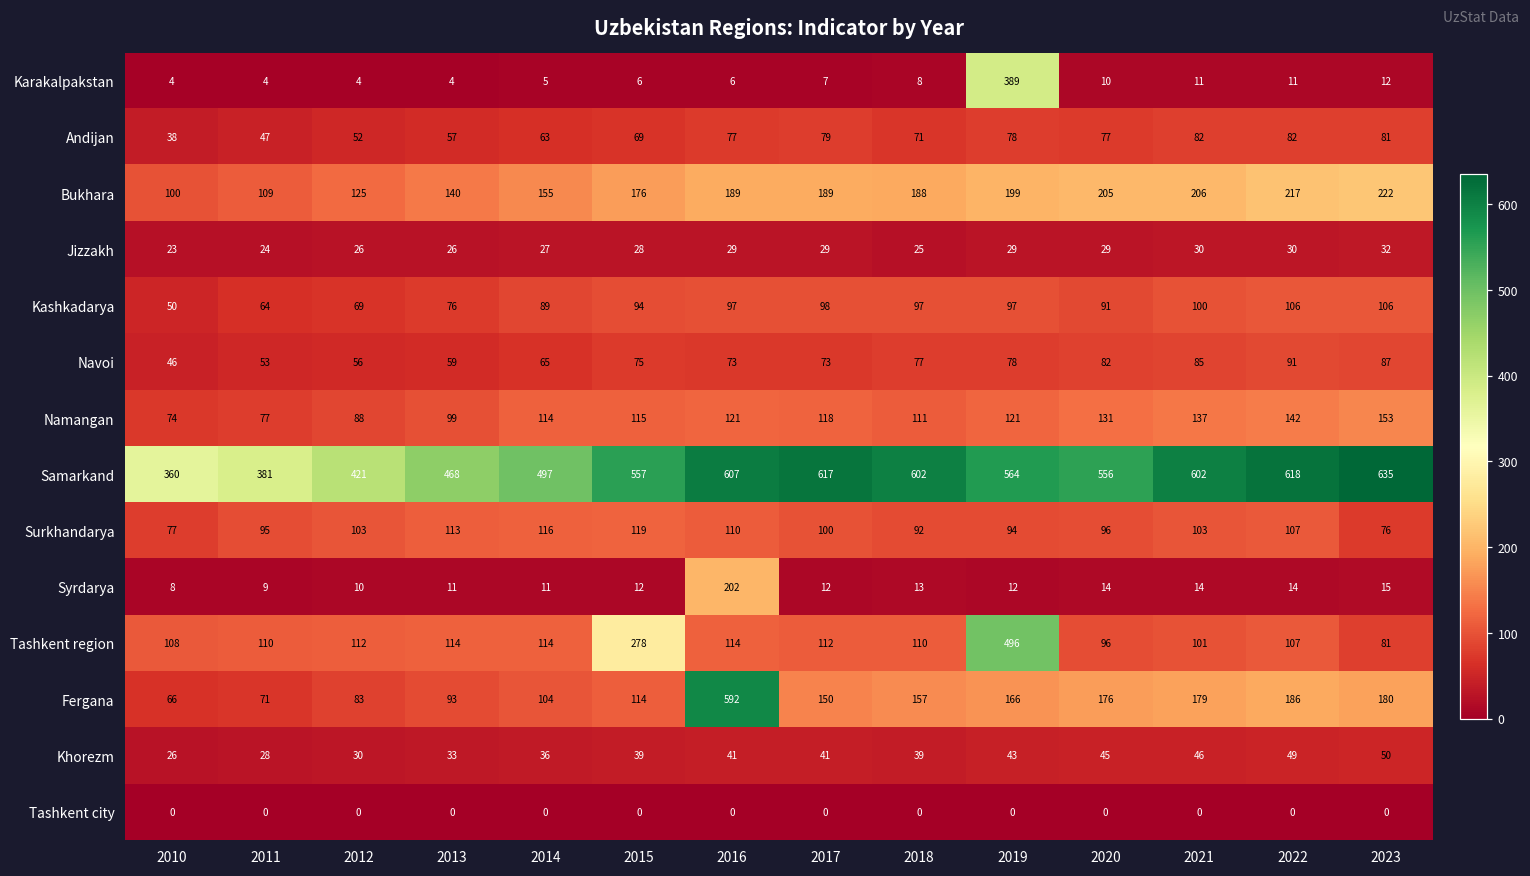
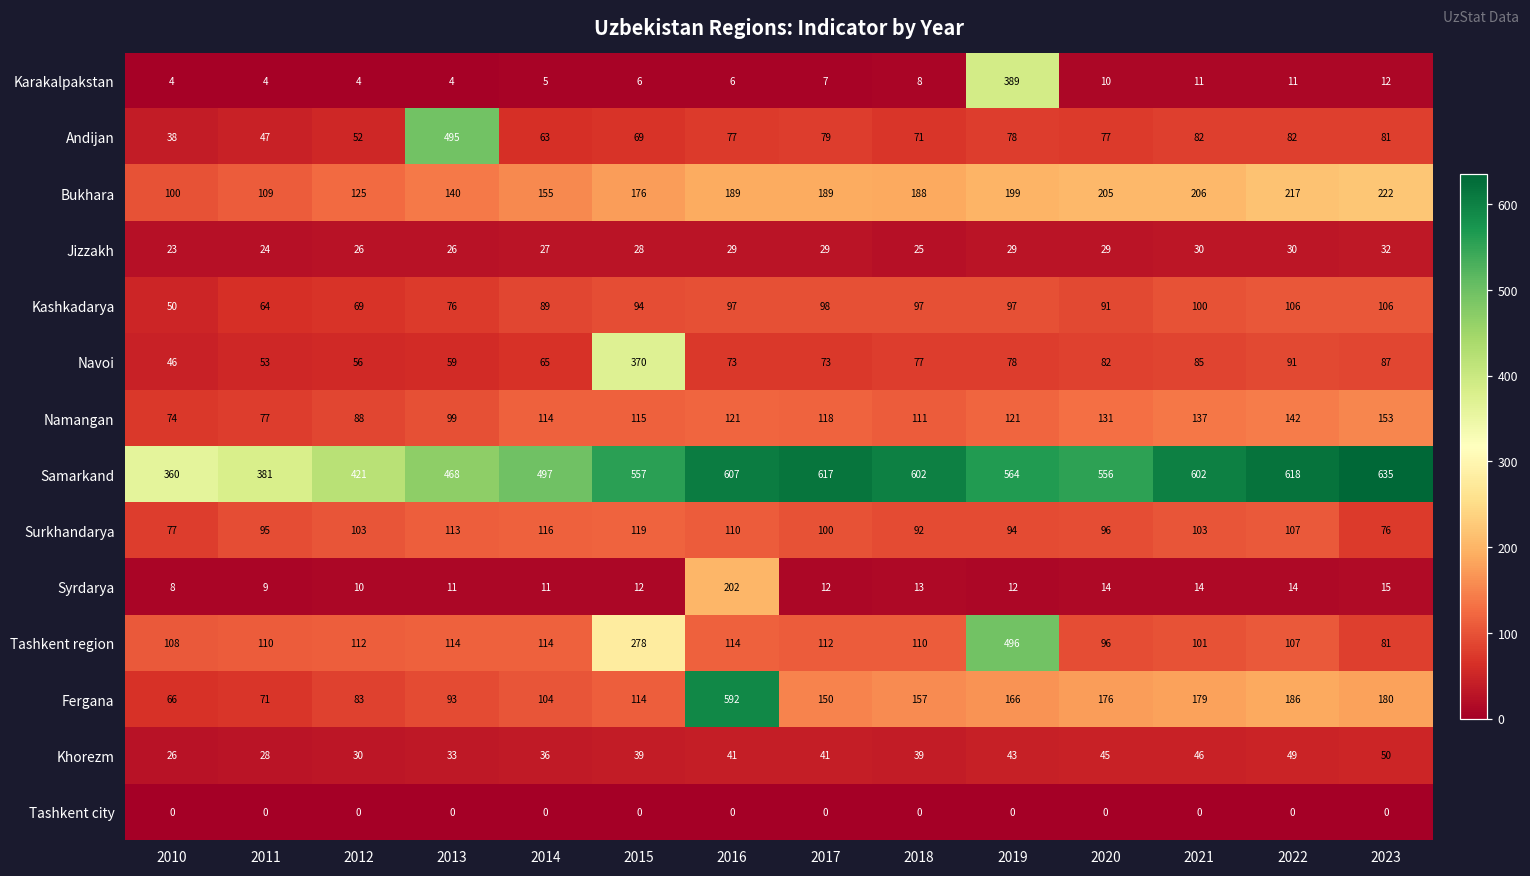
  {
    "Karakalpakstan": {
      "2010": 4,
      "2011": 4,
      "2012": 4,
      "2013": 4,
      "2014": 5,
      "2015": 6,
      "2016": 6,
      "2017": 7,
      "2018": 8,
      "2019": 389,
      "2020": 10,
      "2021": 11,
      "2022": 11,
      "2023": 12
    },
    "Andijan": {
      "2010": 38,
      "2011": 47,
      "2012": 52,
-     "2013": 57,
+     "2013": 495,
      "2014": 63,
      "2015": 69,
      "2016": 77,
      "2017": 79,
      "2018": 71,
      "2019": 78,
      "2020": 77,
      "2021": 82,
      "2022": 82,
      "2023": 81
    },
    "Bukhara": {
      "2010": 100,
      "2011": 109,
      "2012": 125,
      "2013": 140,
      "2014": 155,
      "2015": 176,
      "2016": 189,
      "2017": 189,
      "2018": 188,
      "2019": 199,
      "2020": 205,
      "2021": 206,
      "2022": 217,
      "2023": 222
    },
    "Jizzakh": {
      "2010": 23,
      "2011": 24,
      "2012": 26,
      "2013": 26,
      "2014": 27,
      "2015": 28,
      "2016": 29,
      "2017": 29,
      "2018": 25,
      "2019": 29,
      "2020": 29,
      "2021": 30,
      "2022": 30,
      "2023": 32
    },
    "Kashkadarya": {
      "2010": 50,
      "2011": 64,
      "2012": 69,
      "2013": 76,
      "2014": 89,
      "2015": 94,
      "2016": 97,
      "2017": 98,
      "2018": 97,
      "2019": 97,
      "2020": 91,
      "2021": 100,
      "2022": 106,
      "2023": 106
    },
    "Navoi": {
      "2010": 46,
      "2011": 53,
      "2012": 56,
      "2013": 59,
      "2014": 65,
-     "2015": 75,
+     "2015": 370,
      "2016": 73,
      "2017": 73,
      "2018": 77,
      "2019": 78,
      "2020": 82,
      "2021": 85,
      "2022": 91,
      "2023": 87
    },
    "Namangan": {
      "2010": 74,
      "2011": 77,
      "2012": 88,
      "2013": 99,
      "2014": 114,
      "2015": 115,
      "2016": 121,
      "2017": 118,
      "2018": 111,
      "2019": 121,
      "2020": 131,
      "2021": 137,
      "2022": 142,
      "2023": 153
    },
    "Samarkand": {
      "2010": 360,
      "2011": 381,
      "2012": 421,
      "2013": 468,
      "2014": 497,
      "2015": 557,
      "2016": 607,
      "2017": 617,
      "2018": 602,
      "2019": 564,
      "2020": 556,
      "2021": 602,
      "2022": 618,
      "2023": 635
    },
    "Surkhandarya": {
      "2010": 77,
      "2011": 95,
      "2012": 103,
      "2013": 113,
      "2014": 116,
      "2015": 119,
      "2016": 110,
      "2017": 100,
      "2018": 92,
      "2019": 94,
      "2020": 96,
      "2021": 103,
      "2022": 107,
      "2023": 76
    },
    "Syrdarya": {
      "2010": 8,
      "2011": 9,
      "2012": 10,
      "2013": 11,
      "2014": 11,
      "2015": 12,
      "2016": 202,
      "2017": 12,
      "2018": 13,
      "2019": 12,
      "2020": 14,
      "2021": 14,
      "2022": 14,
      "2023": 15
    },
    "Tashkent region": {
      "2010": 108,
      "2011": 110,
      "2012": 112,
      "2013": 114,
      "2014": 114,
      "2015": 278,
      "2016": 114,
      "2017": 112,
      "2018": 110,
      "2019": 496,
      "2020": 96,
      "2021": 101,
      "2022": 107,
      "2023": 81
    },
    "Fergana": {
      "2010": 66,
      "2011": 71,
      "2012": 83,
      "2013": 93,
      "2014": 104,
      "2015": 114,
      "2016": 592,
      "2017": 150,
      "2018": 157,
      "2019": 166,
      "2020": 176,
      "2021": 179,
      "2022": 186,
      "2023": 180
    },
    "Khorezm": {
      "2010": 26,
      "2011": 28,
      "2012": 30,
      "2013": 33,
      "2014": 36,
      "2015": 39,
      "2016": 41,
      "2017": 41,
      "2018": 39,
      "2019": 43,
      "2020": 45,
      "2021": 46,
      "2022": 49,
      "2023": 50
    },
    "Tashkent city": {
      "2010": 0,
      "2011": 0,
      "2012": 0,
      "2013": 0,
      "2014": 0,
      "2015": 0,
      "2016": 0,
      "2017": 0,
      "2018": 0,
      "2019": 0,
      "2020": 0,
      "2021": 0,
      "2022": 0,
      "2023": 0
    }
  }
